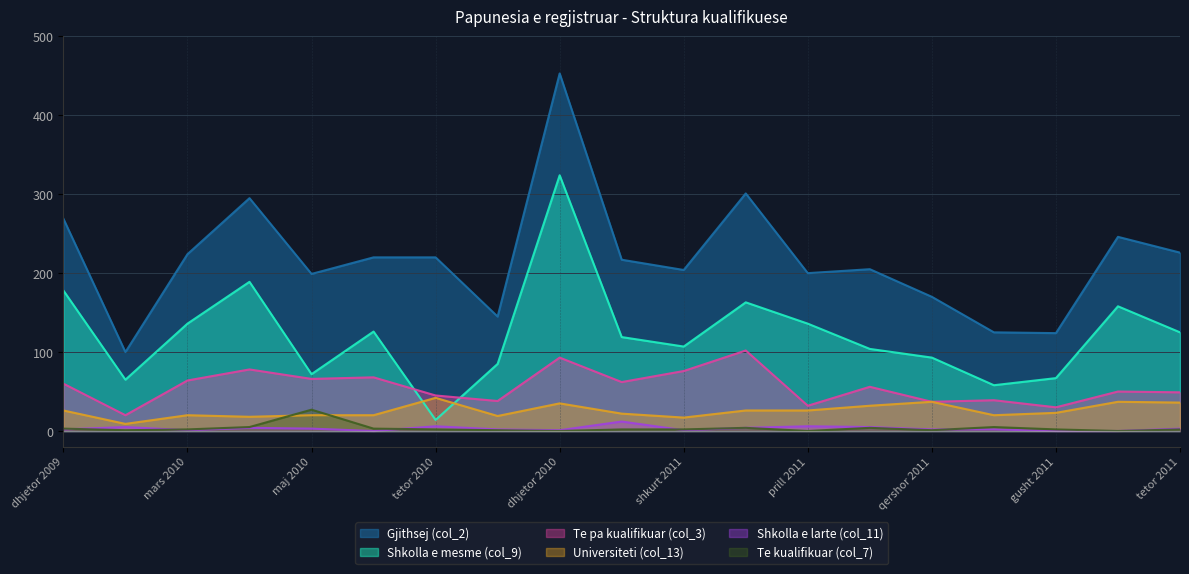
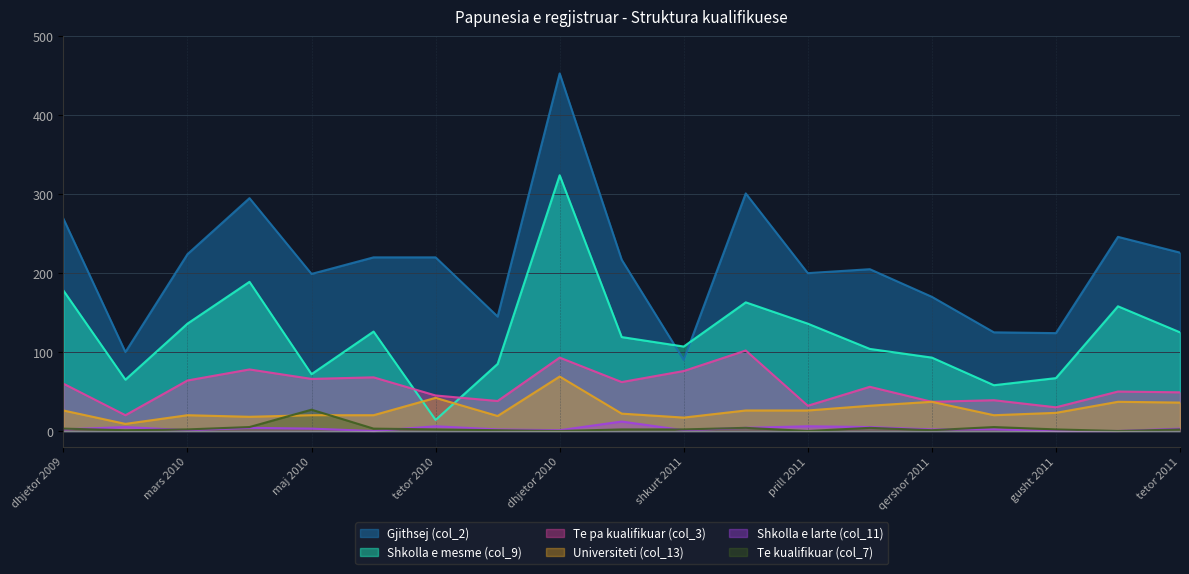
  {
    "Gjithsej (col_2)": {
      "dhjetor 2009": 270,
      "mars 2010": 220,
      "maj 2010": 200,
      "tetor 2010": 220,
      "dhjetor 2010": 450,
-     "shkurt 2011": 200,
+     "shkurt 2011": 90,
      "prill 2011": 200,
      "qershor 2011": 170,
      "gusht 2011": 120,
      "tetor 2011": 230
    },
    "Shkolla e mesme (col_9)": {
      "dhjetor 2009": 180,
      "mars 2010": 140,
      "maj 2010": 70,
      "tetor 2010": 10,
      "dhjetor 2010": 320,
      "shkurt 2011": 110,
      "prill 2011": 140,
      "qershor 2011": 90,
      "gusht 2011": 70,
      "tetor 2011": 130
    },
    "Universiteti (col_13)": {
      "dhjetor 2009": 30,
      "mars 2010": 20,
      "maj 2010": 20,
-     "dhjetor 2010": 40,
+     "dhjetor 2010": 70,
      "shkurt 2011": 20,
      "prill 2011": 30,
      "gusht 2011": 20,
      "tetor 2011": 40
    },
    "Te kualifikuar (col_7)": {
      "maj 2010": 30,
      "tetor 2010": 0,
      "prill 2011": 0
    }
  }
